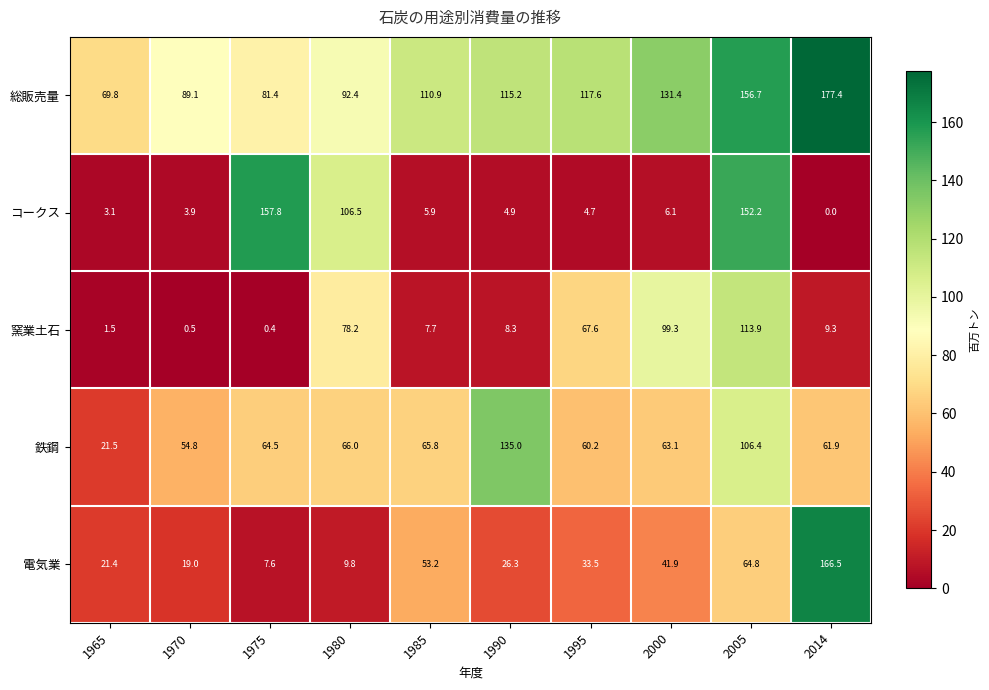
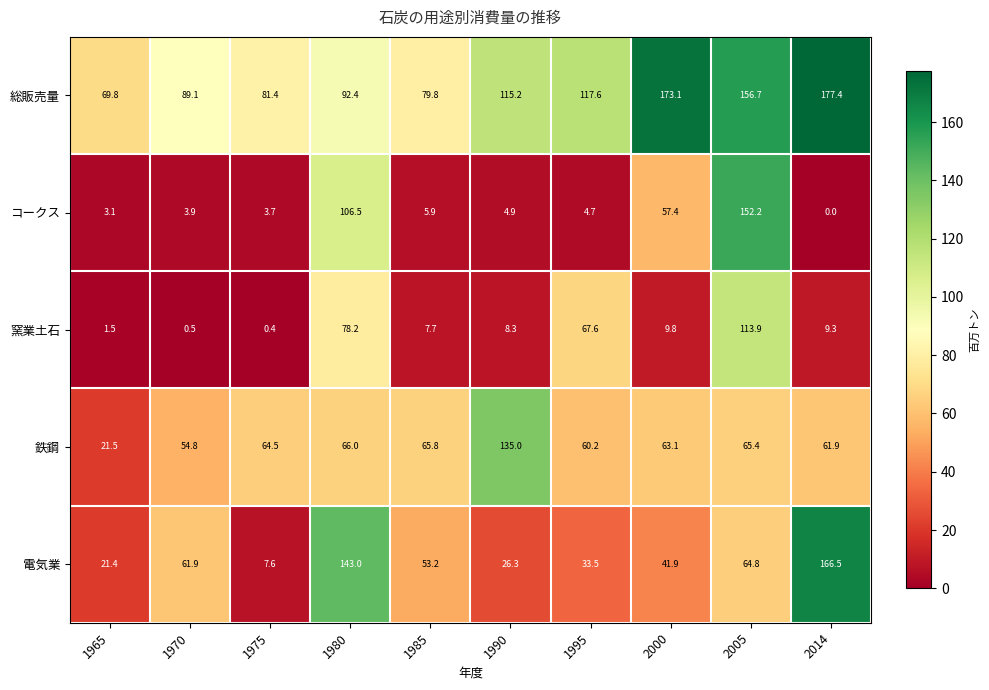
  {
    "総販売量": {
      "1965": 69.8,
      "1970": 89.1,
      "1975": 81.4,
      "1980": 92.4,
-     "1985": 110.9,
+     "1985": 79.8,
      "1990": 115.2,
      "1995": 117.6,
-     "2000": 131.4,
+     "2000": 173.1,
      "2005": 156.7,
      "2014": 177.4
    },
    "コークス": {
      "1965": 3.1,
      "1970": 3.9,
-     "1975": 157.8,
+     "1975": 3.7,
      "1980": 106.5,
      "1985": 5.9,
      "1990": 4.9,
      "1995": 4.7,
-     "2000": 6.1,
+     "2000": 57.4,
      "2005": 152.2,
      "2014": 0.0
    },
    "窯業土石": {
      "1965": 1.5,
      "1970": 0.5,
      "1975": 0.4,
      "1980": 78.2,
      "1985": 7.7,
      "1990": 8.3,
      "1995": 67.6,
-     "2000": 99.3,
+     "2000": 9.8,
      "2005": 113.9,
      "2014": 9.3
    },
    "鉄鋼": {
      "1965": 21.5,
      "1970": 54.8,
      "1975": 64.5,
      "1980": 66.0,
      "1985": 65.8,
      "1990": 135.0,
      "1995": 60.2,
      "2000": 63.1,
-     "2005": 106.4,
+     "2005": 65.4,
      "2014": 61.9
    },
    "電気業": {
      "1965": 21.4,
-     "1970": 19.0,
+     "1970": 61.9,
      "1975": 7.6,
-     "1980": 9.8,
+     "1980": 143.0,
      "1985": 53.2,
      "1990": 26.3,
      "1995": 33.5,
      "2000": 41.9,
      "2005": 64.8,
      "2014": 166.5
    }
  }
